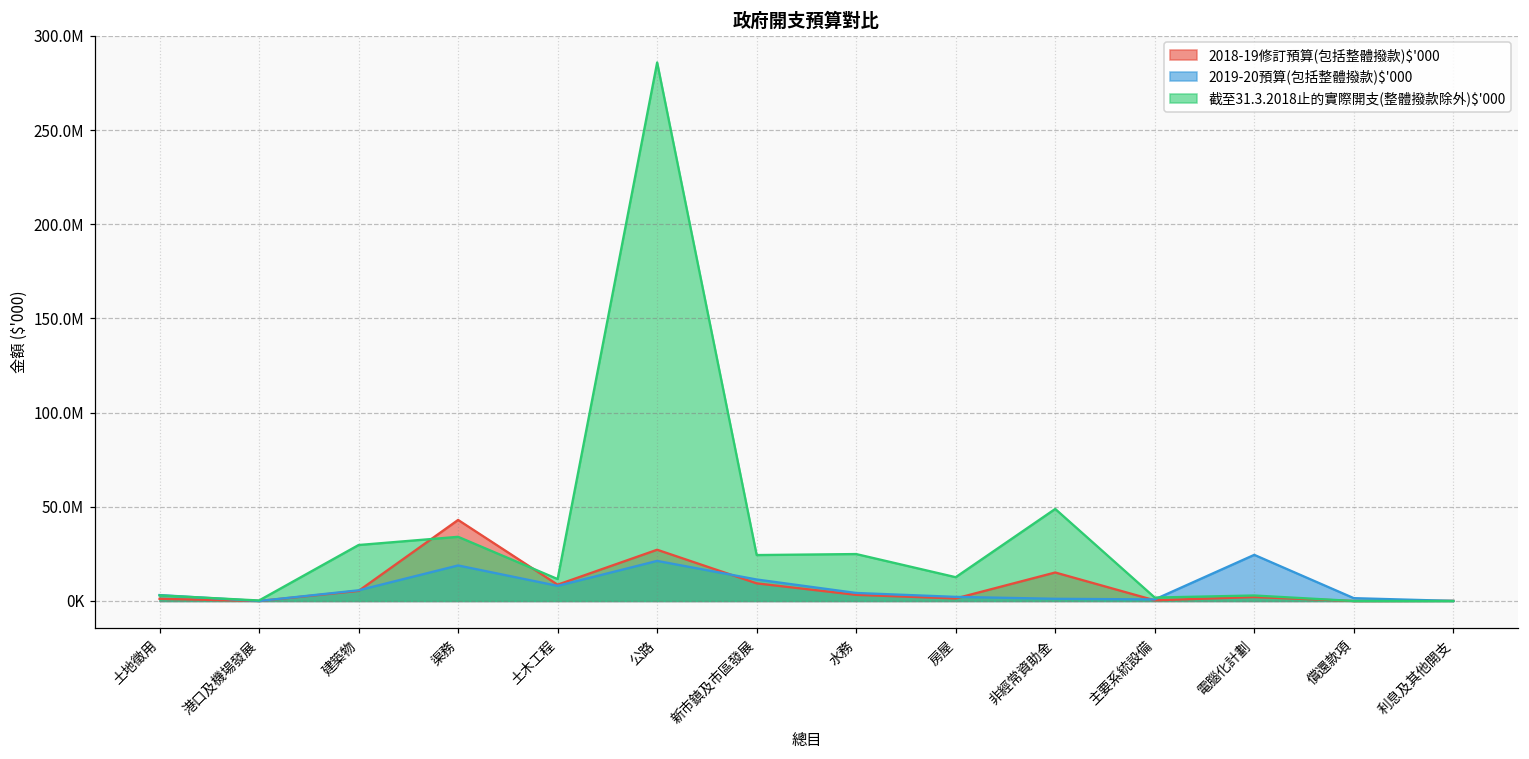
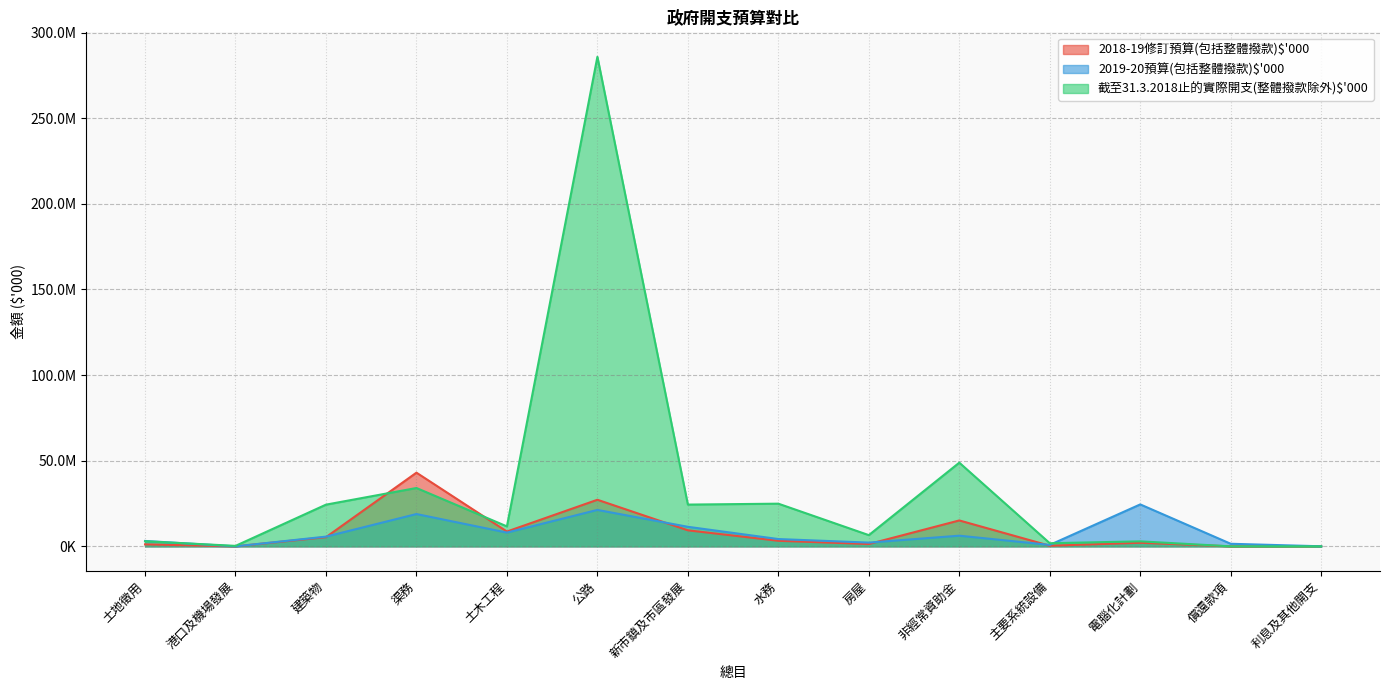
  {
    "2018-19修訂預算(包括整體撥款)$'000": {
      "土地徵用": 1000000,
      "渠務": 43000000,
      "公路": 27000000,
      "新市鎮及市區發展": 9000000,
      "非經常資助金": 15000000
    },
    "2019-20預算(包括整體撥款)$'000": {
      "渠務": 19000000,
      "公路": 21000000,
      "新市鎮及市區發展": 11000000,
-     "非經常資助金": 1000000,
+     "非經常資助金": 6000000,
      "電腦化計劃": 24000000
    },
    "截至31.3.2018止的實際開支(整體撥款除外)$'000": {
-     "建築物": 30000000,
+     "建築物": 24000000,
      "渠務": 34000000,
      "土木工程": 12000000,
      "公路": 286000000,
      "新市鎮及市區發展": 24000000,
      "水務": 25000000,
-     "房屋": 13000000,
+     "房屋": 7000000,
      "非經常資助金": 49000000
    }
  }
